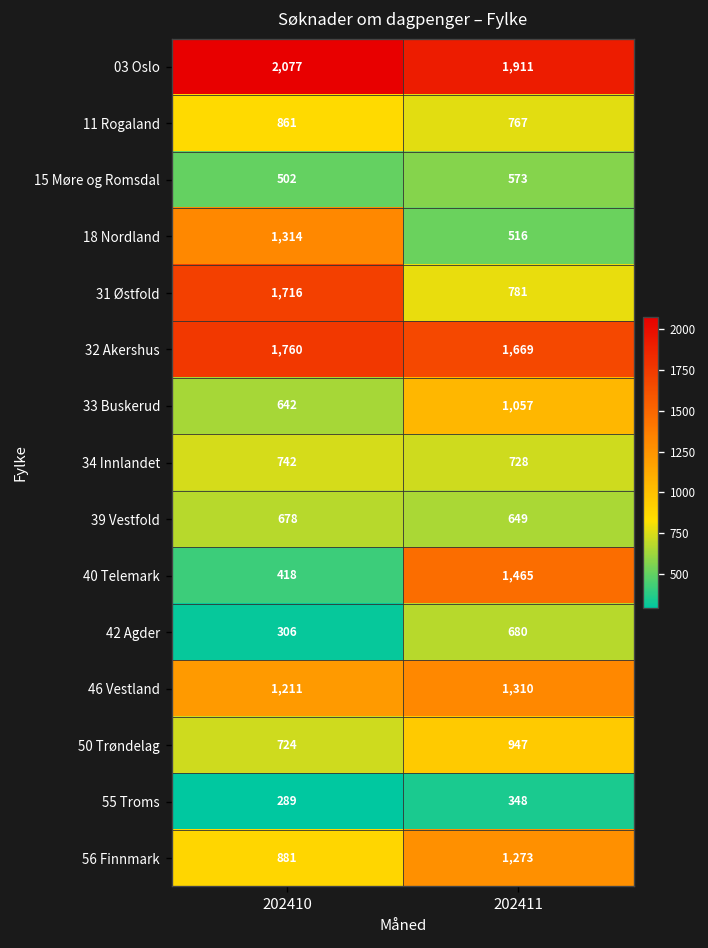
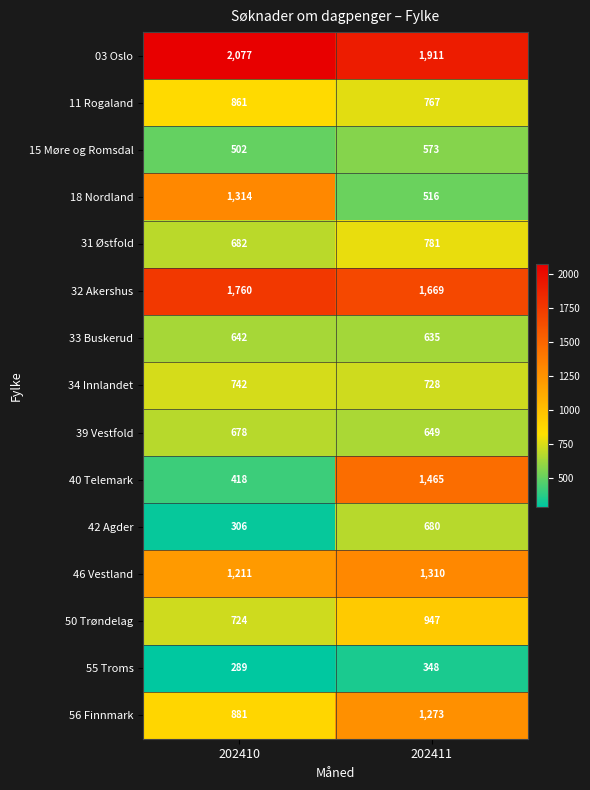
  {
    "03 Oslo": {
      "202410": "2,077",
      "202411": "1,911"
    },
    "11 Rogaland": {
      "202410": "861",
      "202411": "767"
    },
    "15 Møre og Romsdal": {
      "202410": "502",
      "202411": "573"
    },
    "18 Nordland": {
      "202410": "1,314",
      "202411": "516"
    },
    "31 Østfold": {
-     "202410": "1,716",
+     "202410": "682",
      "202411": "781"
    },
    "32 Akershus": {
      "202410": "1,760",
      "202411": "1,669"
    },
    "33 Buskerud": {
      "202410": "642",
-     "202411": "1,057"
+     "202411": "635"
    },
    "34 Innlandet": {
      "202410": "742",
      "202411": "728"
    },
    "39 Vestfold": {
      "202410": "678",
      "202411": "649"
    },
    "40 Telemark": {
      "202410": "418",
      "202411": "1,465"
    },
    "42 Agder": {
      "202410": "306",
      "202411": "680"
    },
    "46 Vestland": {
      "202410": "1,211",
      "202411": "1,310"
    },
    "50 Trøndelag": {
      "202410": "724",
      "202411": "947"
    },
    "55 Troms": {
      "202410": "289",
      "202411": "348"
    },
    "56 Finnmark": {
      "202410": "881",
      "202411": "1,273"
    }
  }
